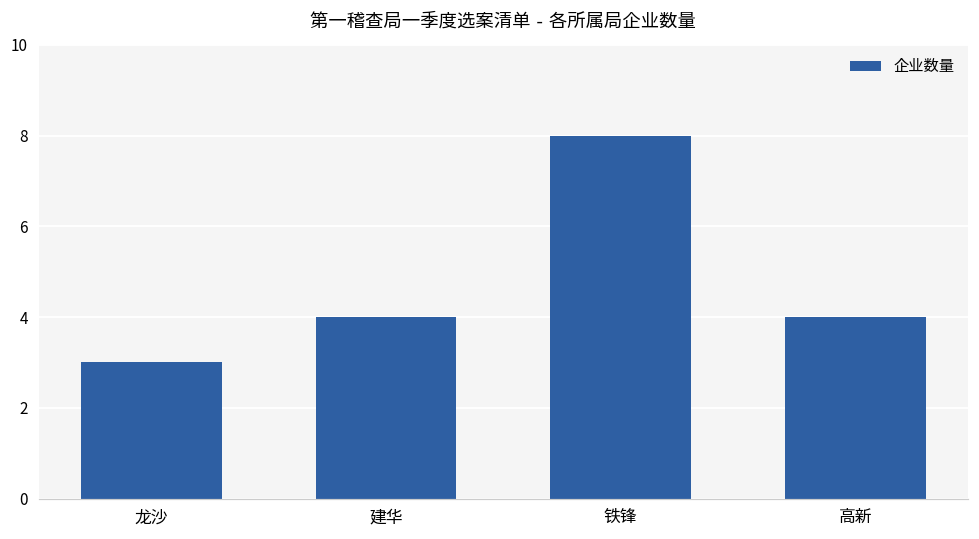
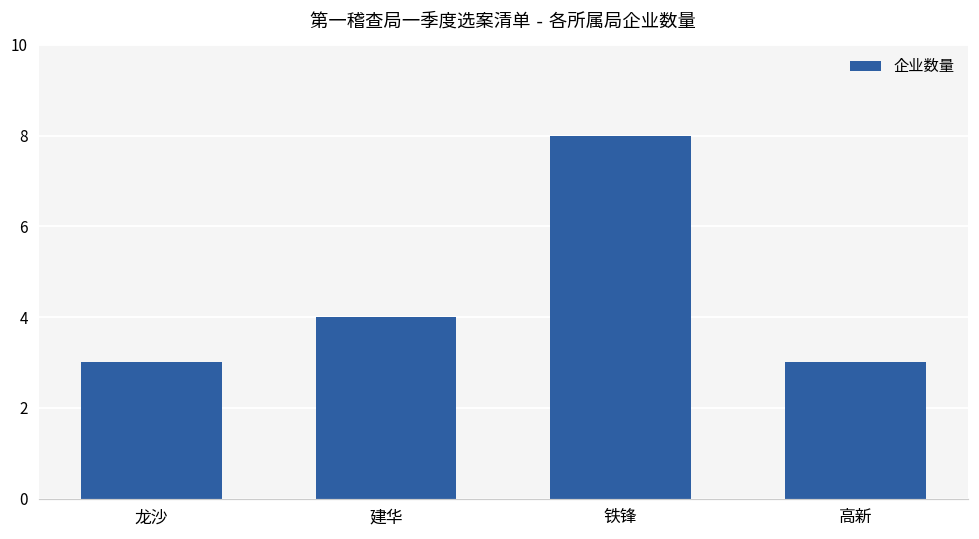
  {
    "龙沙": 3,
    "建华": 4,
    "铁锋": 8,
-   "高新": 4
+   "高新": 3
  }
